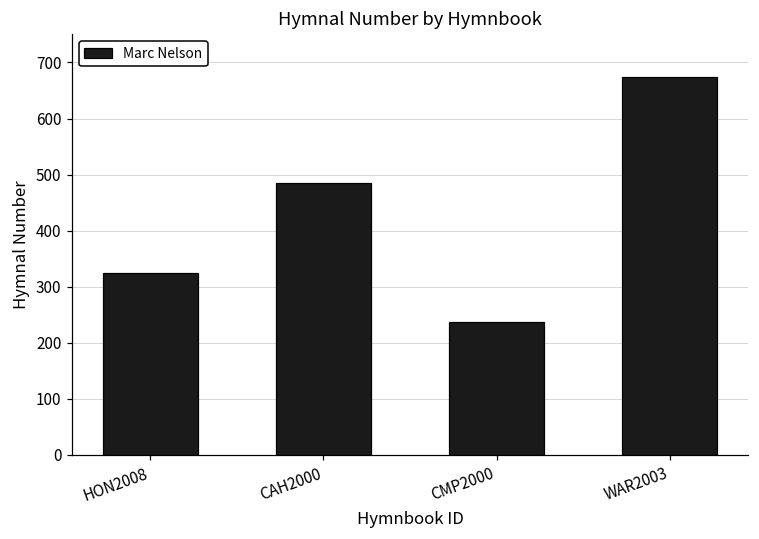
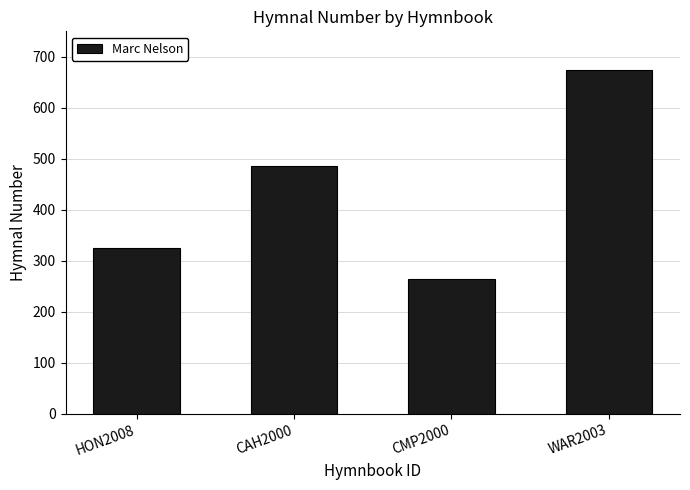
  {
    "HON2008": 330,
    "CAH2000": 490,
-   "CMP2000": 240,
+   "CMP2000": 260,
    "WAR2003": 680
  }
